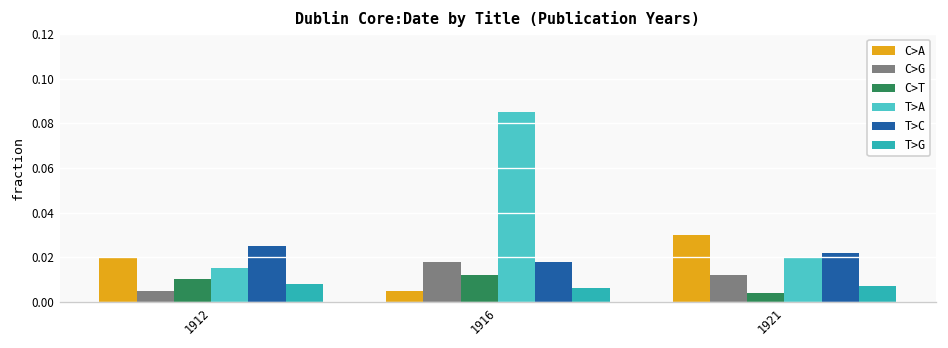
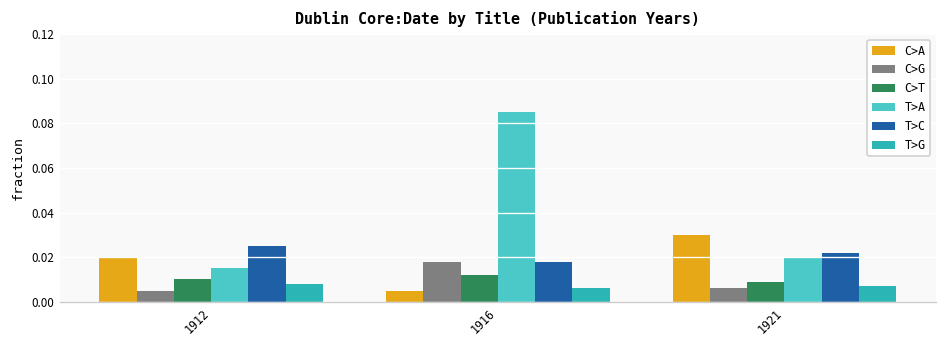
  {
    "C>A": {
      "1912": 0.020,
      "1916": 0.005,
      "1921": 0.030
    },
    "C>G": {
      "1912": 0.005,
      "1916": 0.018,
-     "1921": 0.012
+     "1921": 0.006
    },
    "C>T": {
      "1912": 0.010,
      "1916": 0.012,
-     "1921": 0.004
+     "1921": 0.009
    },
    "T>C": {
      "1912": 0.025,
      "1916": 0.018,
      "1921": 0.022
    }
  }
